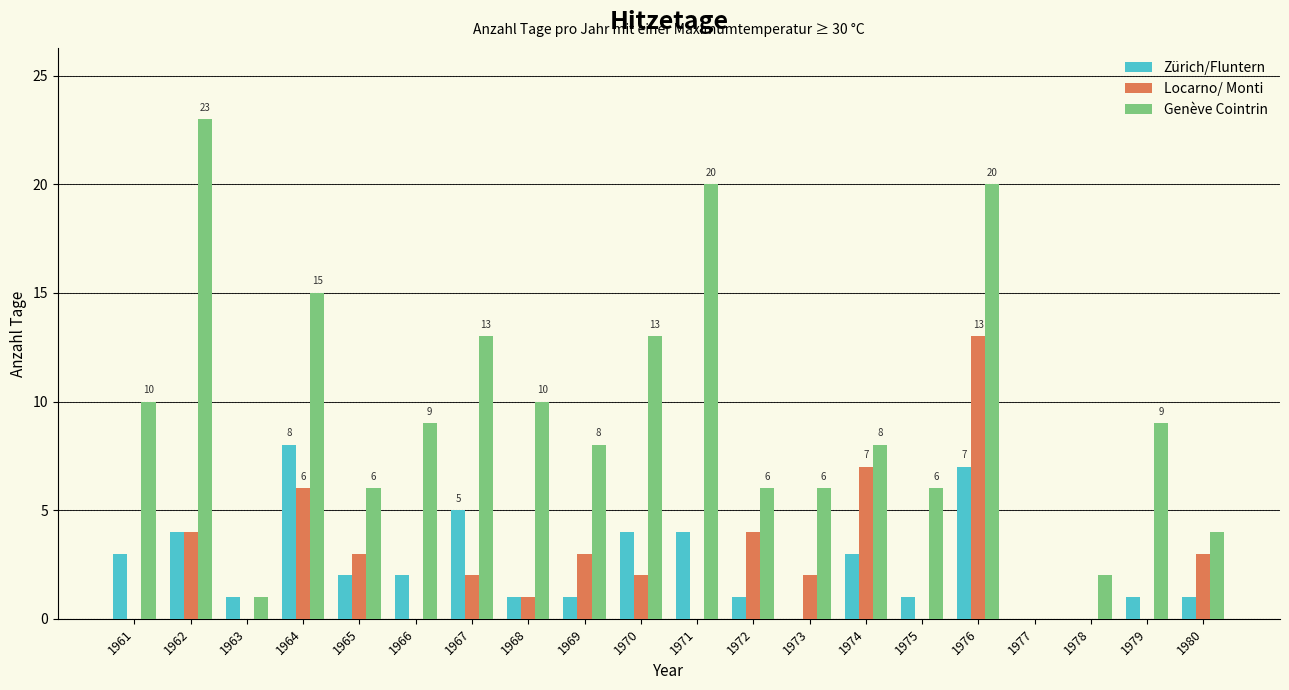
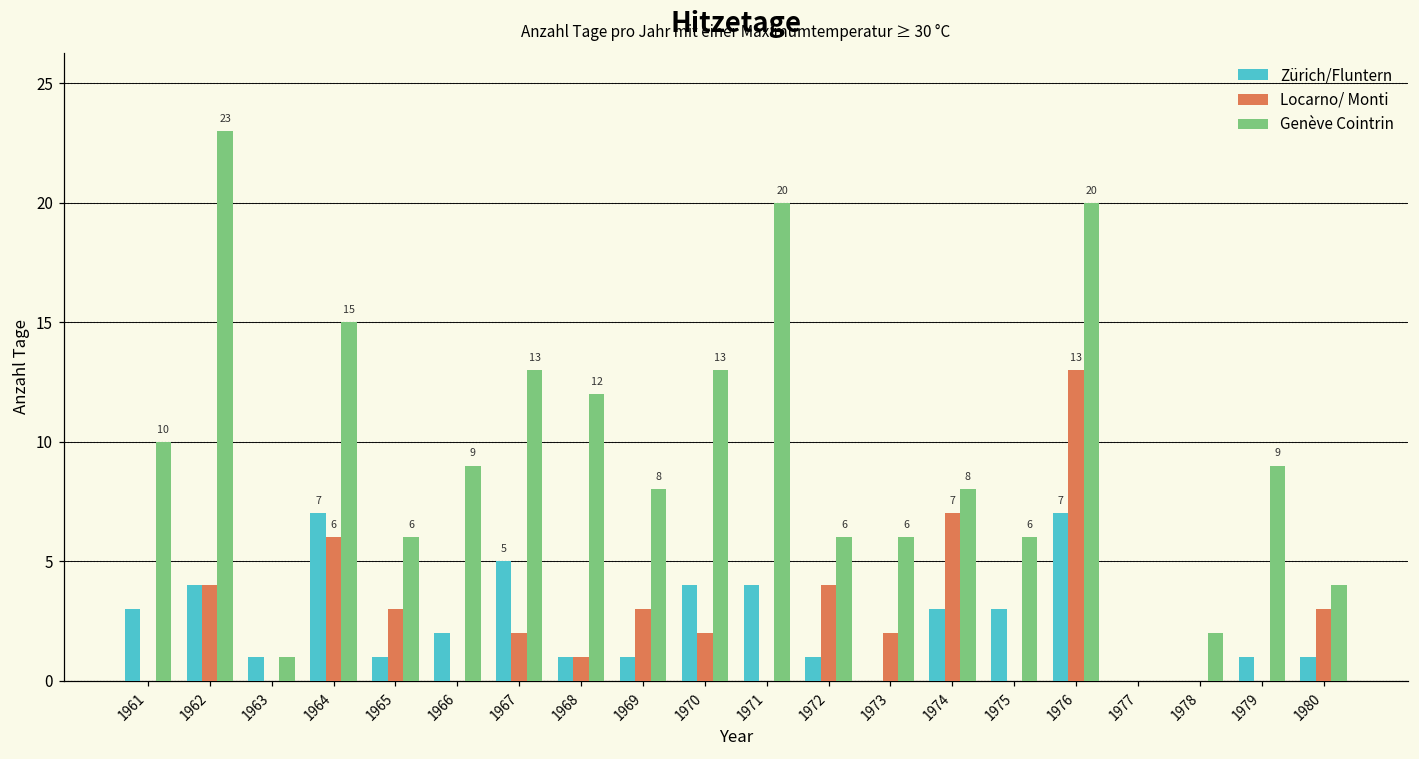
  {
    "Zürich/Fluntern": {
-     "1964": 8,
-     "1965": 2,
+     "1964": 7,
+     "1965": 1,
      "1967": 5,
-     "1975": 1,
+     "1975": 3,
      "1976": 7
    },
    "Locarno/ Monti": {
      "1964": 6,
      "1974": 7,
      "1976": 13
    },
    "Genève Cointrin": {
      "1961": 10,
      "1962": 23,
      "1964": 15,
      "1965": 6,
      "1966": 9,
      "1967": 13,
-     "1968": 10,
+     "1968": 12,
      "1969": 8,
      "1970": 13,
      "1971": 20,
      "1972": 6,
      "1973": 6,
      "1974": 8,
      "1975": 6,
      "1976": 20,
      "1979": 9
    }
  }
